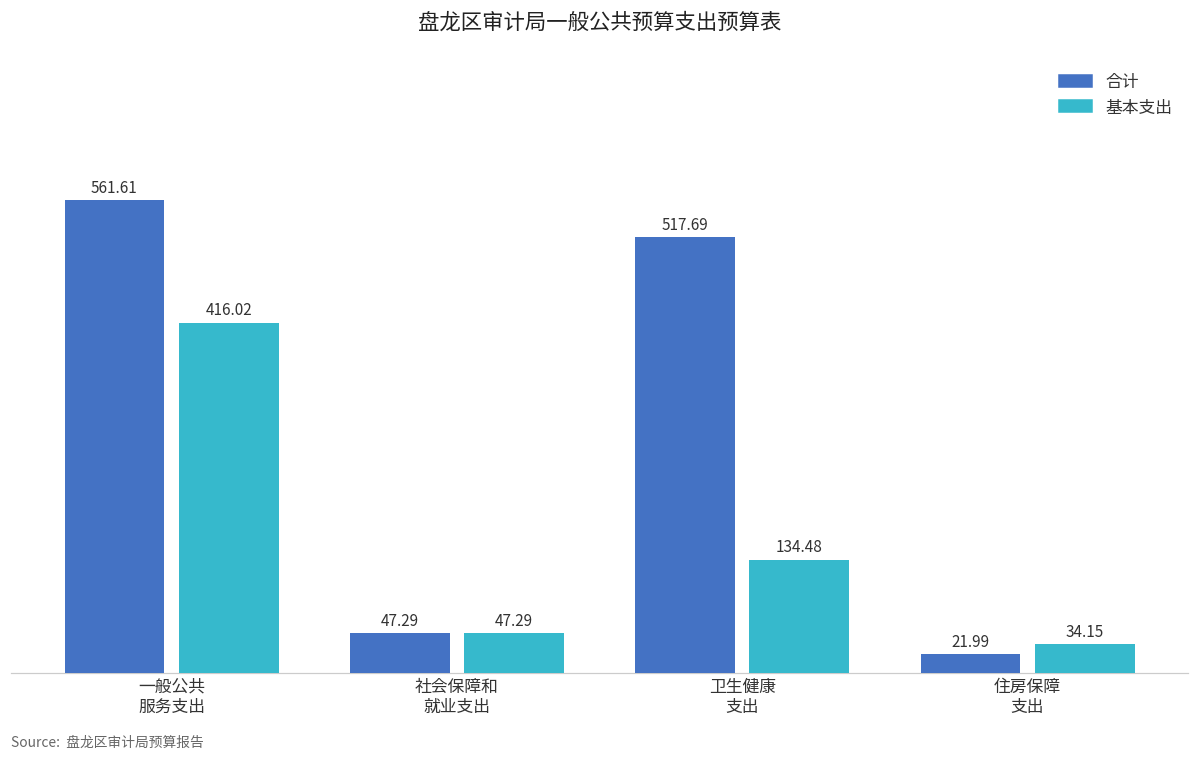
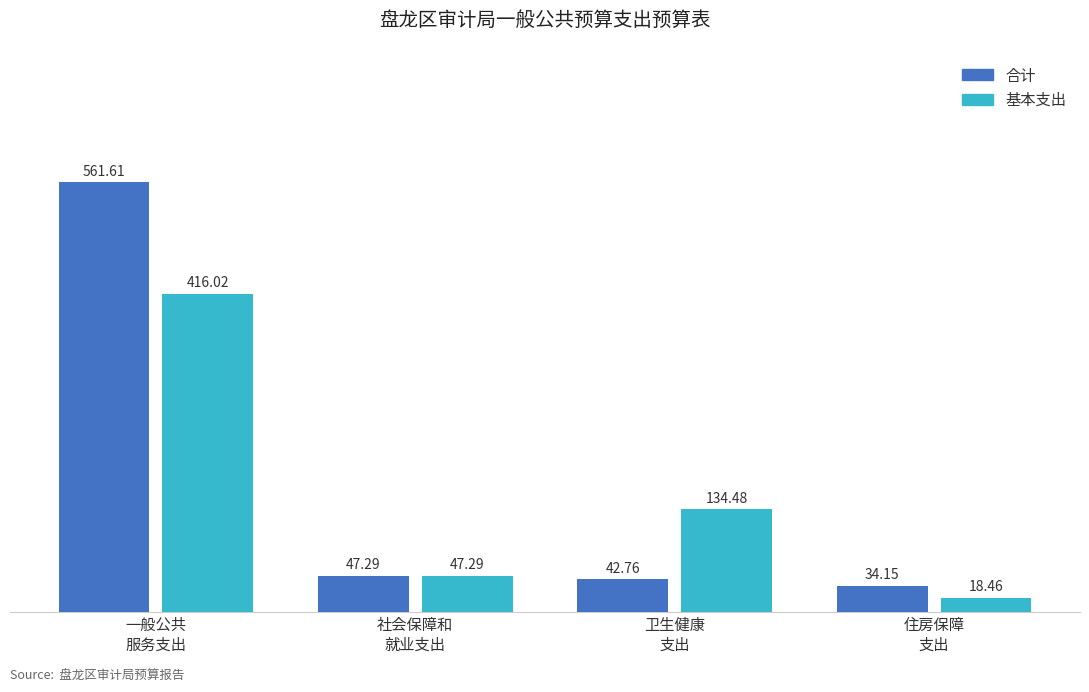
  {
    "合计": {
      "一般公共 服务支出": 561.61,
      "社会保障和 就业支出": 47.29,
-     "卫生健康 支出": 517.69,
-     "住房保障 支出": 21.99
+     "卫生健康 支出": 42.76,
+     "住房保障 支出": 34.15
    },
    "基本支出": {
      "一般公共 服务支出": 416.02,
      "社会保障和 就业支出": 47.29,
      "卫生健康 支出": 134.48,
-     "住房保障 支出": 34.15
+     "住房保障 支出": 18.46
    }
  }
